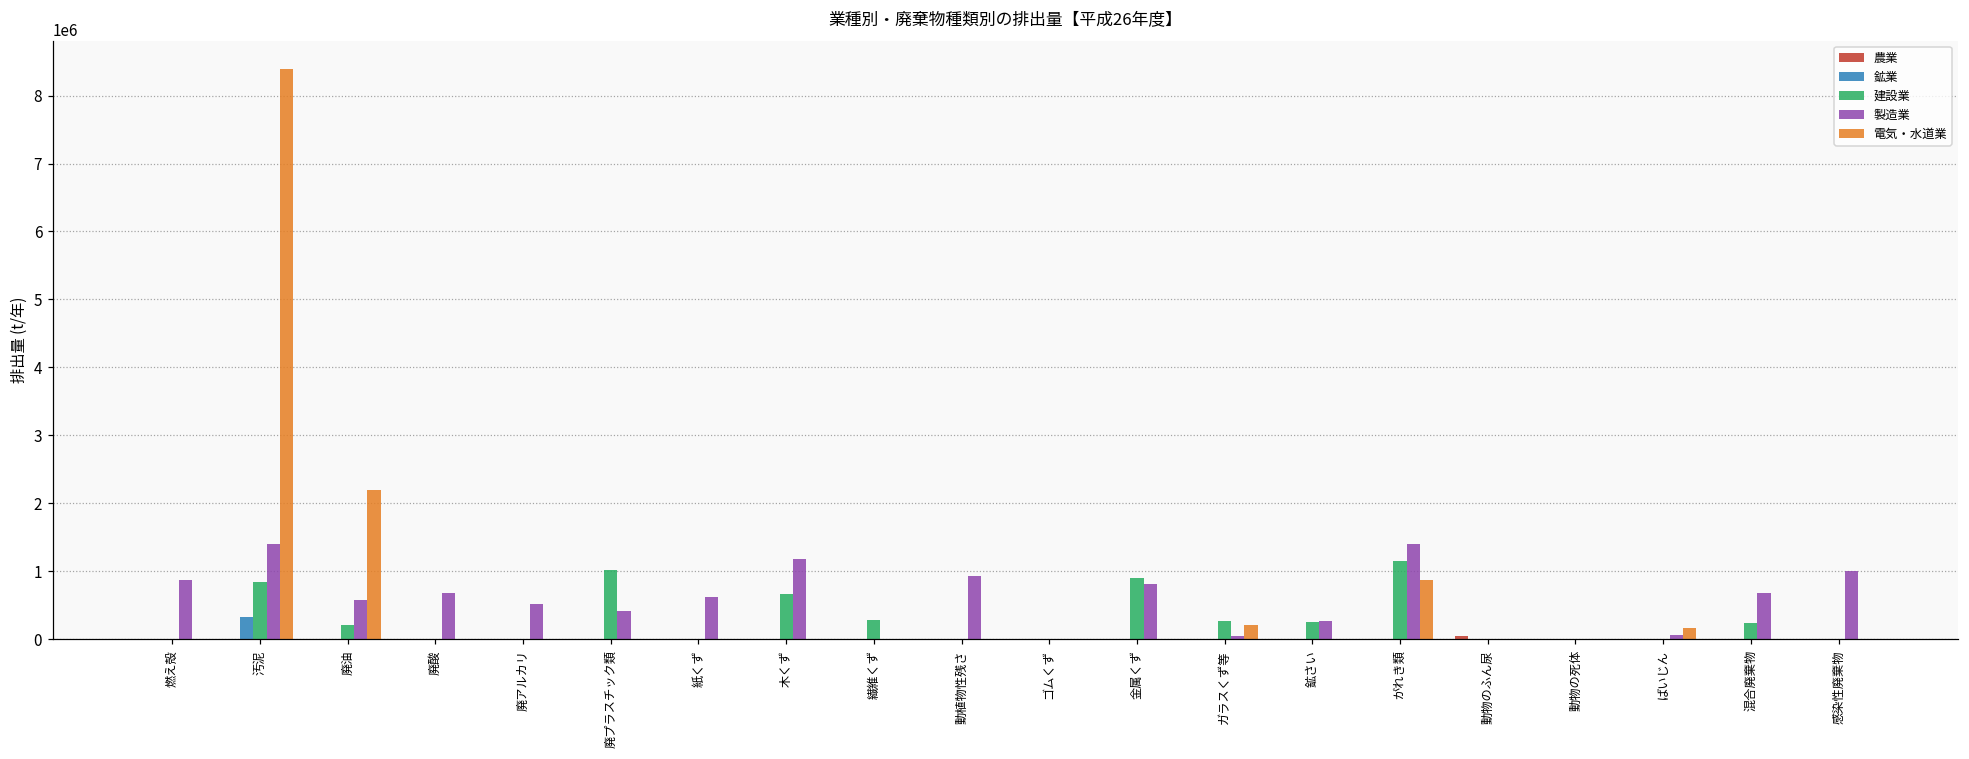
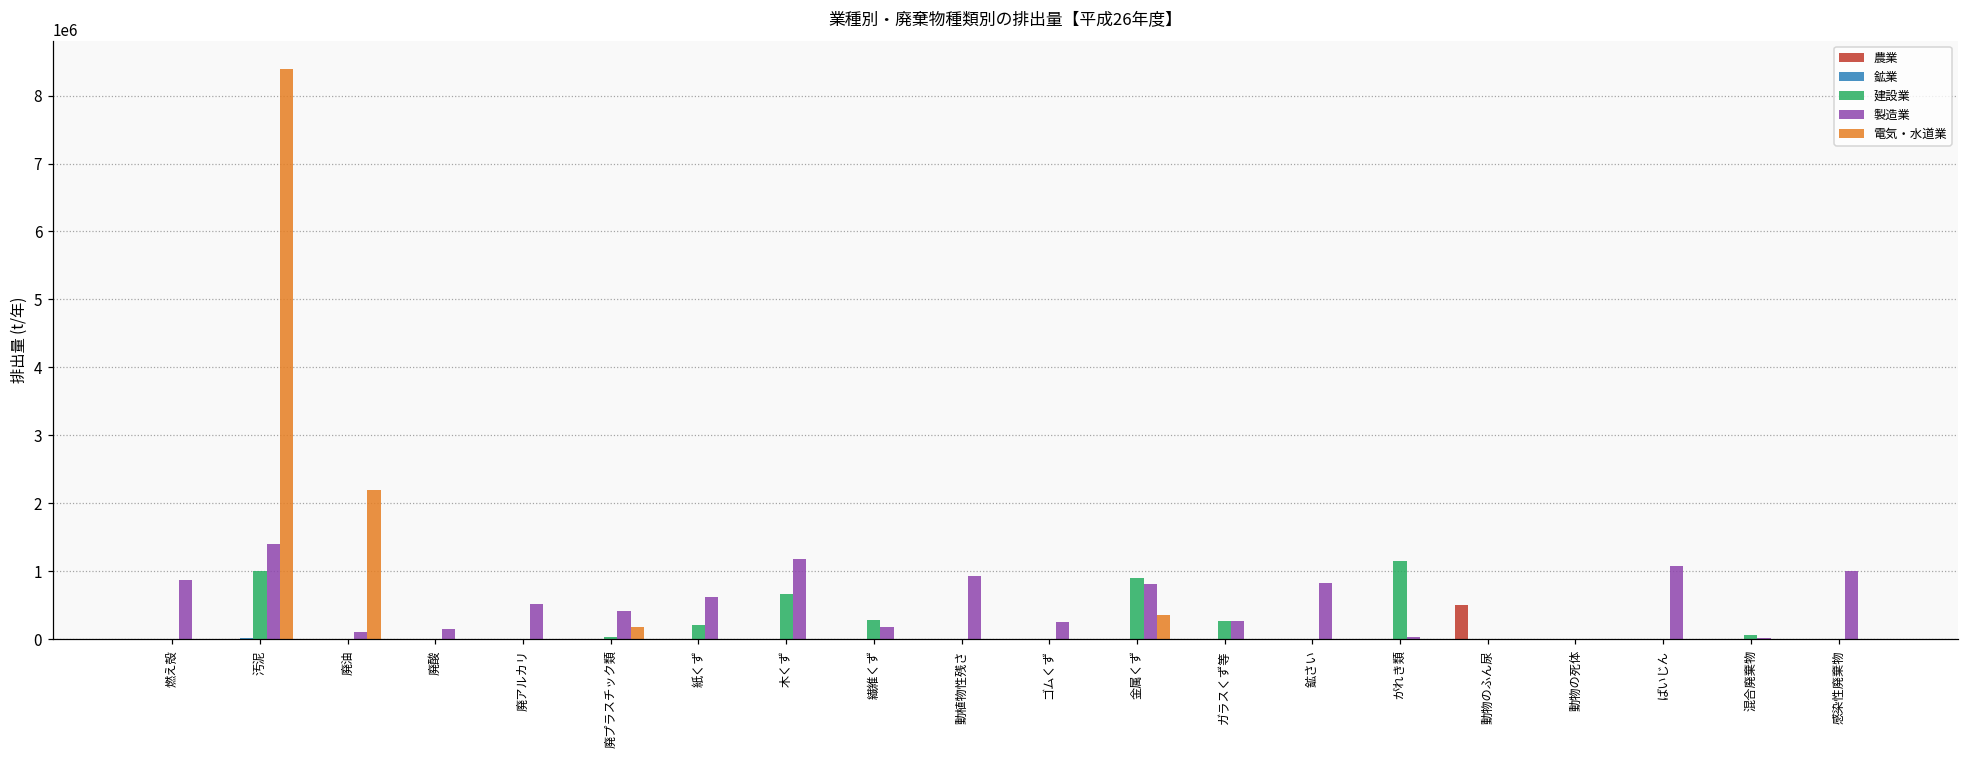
  {
    "農業": {
      "燃え殻": 0,
      "汚泥": 0,
      "廃油": 0,
      "廃酸": 0,
      "廃アルカリ": 0,
      "廃プラスチック類": 0,
      "紙くず": 0,
      "木くず": 0,
      "繊維くず": 0,
      "動植物性残さ": 0,
      "ゴムくず": 0,
      "金属くず": 0,
      "ガラスくず等": 0,
      "鉱さい": 0,
      "がれき類": 0,
-     "動物のふん尿": 100000,
+     "動物のふん尿": 500000,
      "ばいじん": 0,
      "混合廃棄物": 0,
      "感染性廃棄物": 0
    },
    "鉱業": {
      "燃え殻": 0,
-     "汚泥": 300000,
+     "汚泥": 0,
      "廃酸": 0,
      "廃アルカリ": 0,
      "廃プラスチック類": 0,
      "紙くず": 0,
      "木くず": 0,
      "繊維くず": 0,
      "動植物性残さ": 0,
      "ゴムくず": 0,
      "ガラスくず等": 0,
      "鉱さい": 0,
      "がれき類": 0,
      "動物のふん尿": 0,
      "動物の死体": 0,
      "ばいじん": 0,
      "感染性廃棄物": 0
    },
    "建設業": {
-     "汚泥": 800000,
-     "廃油": 200000,
-     "廃プラスチック類": 1000000,
-     "紙くず": 0,
+     "汚泥": 1000000,
+     "廃油": 0,
+     "廃プラスチック類": 0,
+     "紙くず": 200000,
      "木くず": 700000,
      "繊維くず": 300000,
      "動植物性残さ": 0,
      "金属くず": 900000,
      "ガラスくず等": 300000,
-     "鉱さい": 300000,
+     "鉱さい": 0,
      "がれき類": 1200000,
      "動物のふん尿": 0,
      "動物の死体": 0,
-     "混合廃棄物": 200000,
+     "混合廃棄物": 100000,
      "感染性廃棄物": 0
    },
    "製造業": {
      "燃え殻": 900000,
      "汚泥": 1400000,
-     "廃油": 600000,
-     "廃酸": 700000,
+     "廃油": 100000,
+     "廃酸": 200000,
      "廃アルカリ": 500000,
      "廃プラスチック類": 400000,
      "紙くず": 600000,
      "木くず": 1200000,
-     "繊維くず": 0,
+     "繊維くず": 200000,
      "動植物性残さ": 900000,
-     "ゴムくず": 0,
+     "ゴムくず": 300000,
      "金属くず": 800000,
-     "ガラスくず等": 0,
-     "鉱さい": 300000,
-     "がれき類": 1400000,
+     "ガラスくず等": 300000,
+     "鉱さい": 800000,
+     "がれき類": 0,
      "動物のふん尿": 0,
      "動物の死体": 0,
-     "ばいじん": 100000,
-     "混合廃棄物": 700000,
+     "ばいじん": 1100000,
+     "混合廃棄物": 0,
      "感染性廃棄物": 1000000
    },
    "電気・水道業": {
      "汚泥": 8400000,
      "廃油": 2200000,
-     "廃プラスチック類": 0,
+     "廃プラスチック類": 200000,
      "紙くず": 0,
      "繊維くず": 0,
      "動植物性残さ": 0,
-     "金属くず": 0,
-     "ガラスくず等": 200000,
+     "金属くず": 400000,
+     "ガラスくず等": 0,
      "鉱さい": 0,
-     "がれき類": 900000,
+     "がれき類": 0,
      "動物のふん尿": 0,
      "動物の死体": 0,
-     "ばいじん": 200000,
+     "ばいじん": 0,
      "感染性廃棄物": 0
    }
  }
